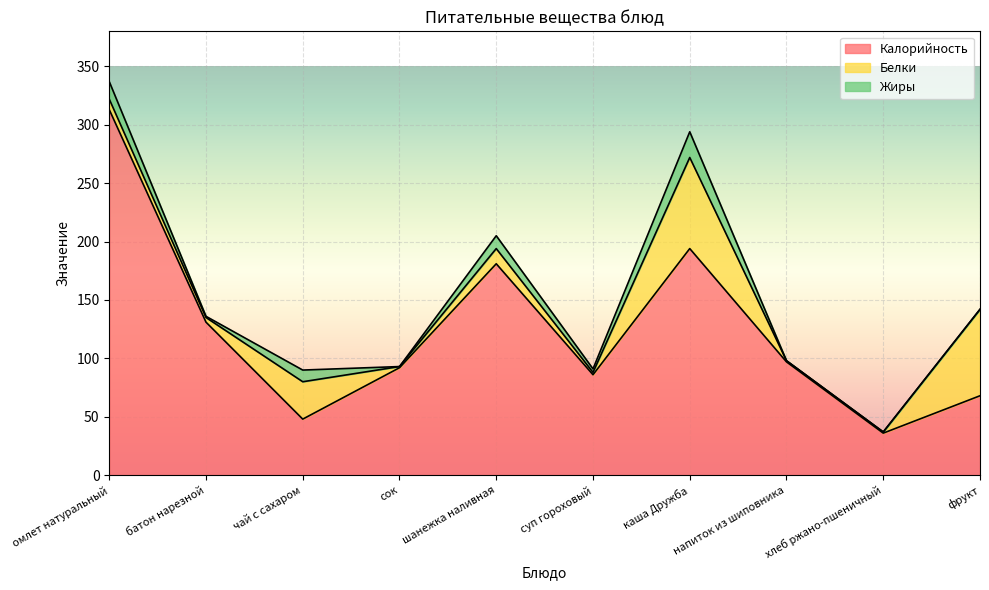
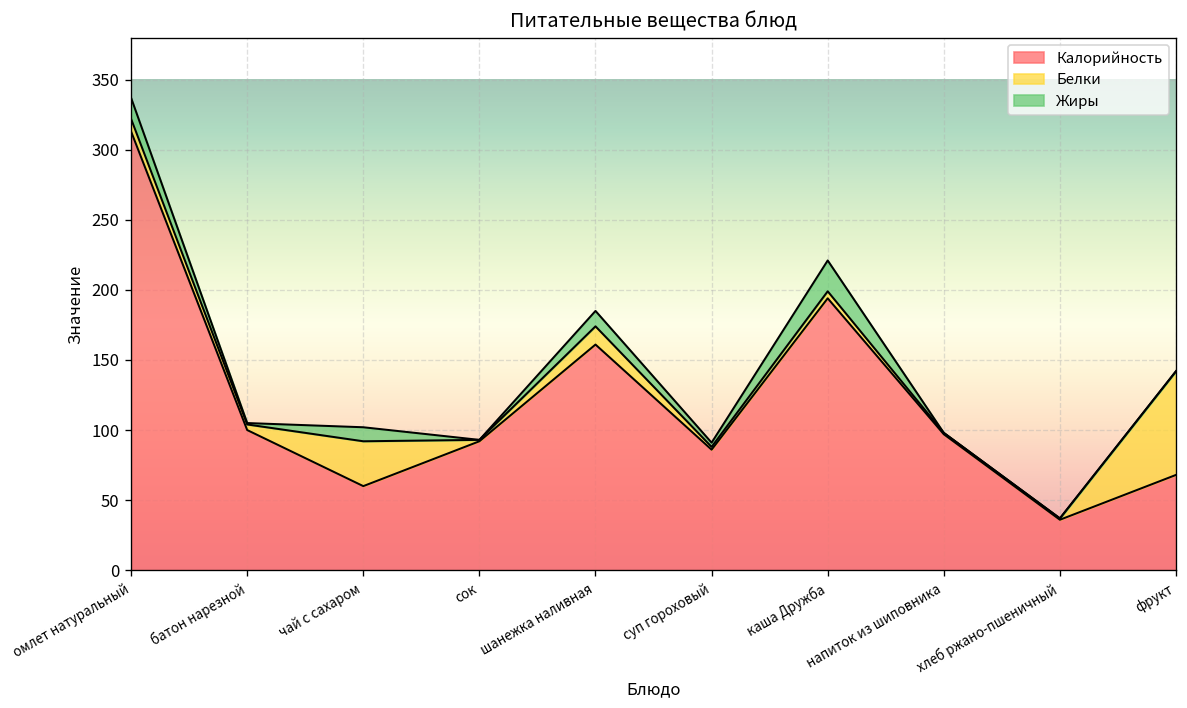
  {
    "Калорийность": {
      "омлет натуральный": 313,
-     "батон нарезной": 131,
-     "чай с сахаром": 48,
-     "шанежка наливная": 181,
+     "батон нарезной": 100,
+     "чай с сахаром": 60,
+     "шанежка наливная": 161,
      "каша Дружба": 194,
      "фрукт": 68
    },
    "Белки": {
      "омлет натуральный": 9,
      "чай с сахаром": 32,
      "шанежка наливная": 13,
-     "каша Дружба": 78
+     "каша Дружба": 5
    },
    "Жиры": {
      "омлет натуральный": 15,
      "чай с сахаром": 10,
      "шанежка наливная": 11,
      "суп гороховый": 3,
      "каша Дружба": 22
    }
  }
